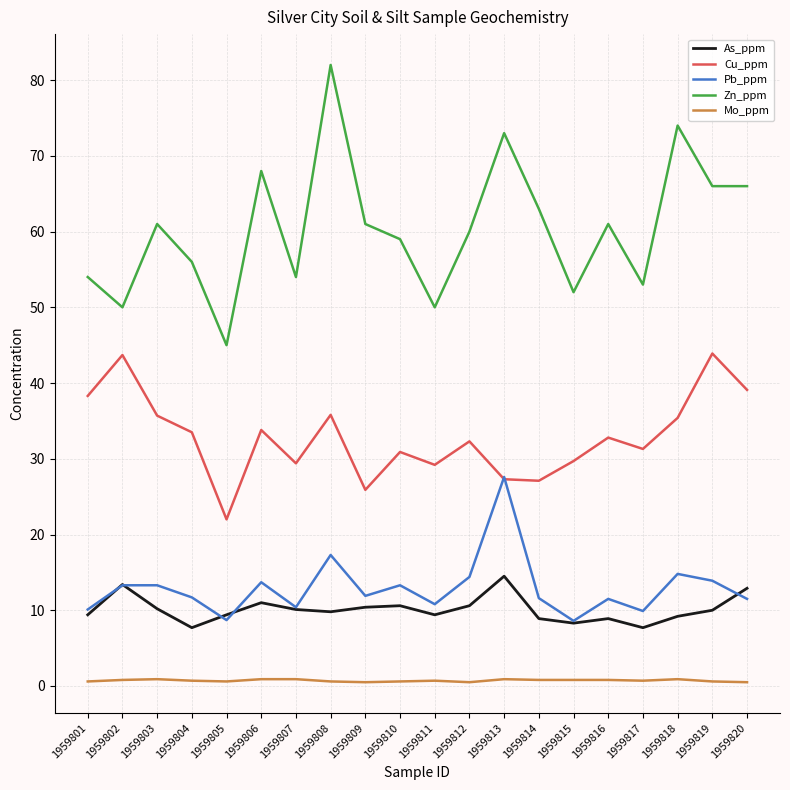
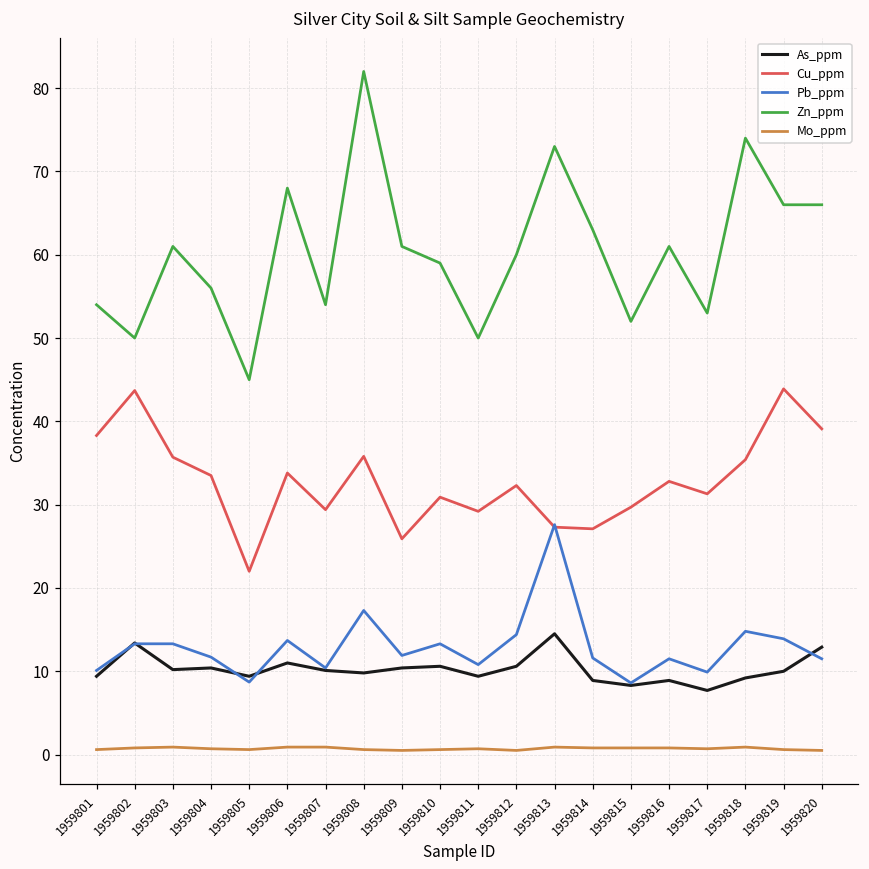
  {
    "As_ppm": {
      "1959801": 9,
      "1959803": 10,
-     "1959804": 8,
+     "1959804": 10,
      "1959805": 9,
      "1959806": 11,
      "1959808": 10,
      "1959809": 10,
      "1959810": 11,
      "1959811": 9,
      "1959812": 11,
      "1959813": 15,
      "1959814": 9,
      "1959816": 9,
      "1959817": 8,
      "1959818": 9,
      "1959819": 10,
      "1959820": 13
    },
    "Pb_ppm": {
      "1959801": 10,
      "1959803": 13,
      "1959804": 12,
      "1959805": 9,
      "1959806": 14,
      "1959808": 17,
      "1959809": 12,
      "1959810": 13,
      "1959811": 11,
      "1959812": 14,
      "1959814": 12,
      "1959816": 12,
      "1959817": 10,
      "1959818": 15,
      "1959819": 14,
      "1959820": 12
    },
    "Zn_ppm": {
      "1959801": 54,
      "1959802": 50,
      "1959803": 61,
      "1959804": 56,
      "1959805": 45,
      "1959806": 68,
      "1959807": 54,
      "1959808": 82,
      "1959809": 61,
      "1959810": 59,
      "1959811": 50,
      "1959812": 60,
      "1959813": 73,
      "1959814": 63,
      "1959815": 52,
      "1959816": 61,
      "1959817": 53,
      "1959818": 74,
      "1959819": 66,
      "1959820": 66
    }
  }
